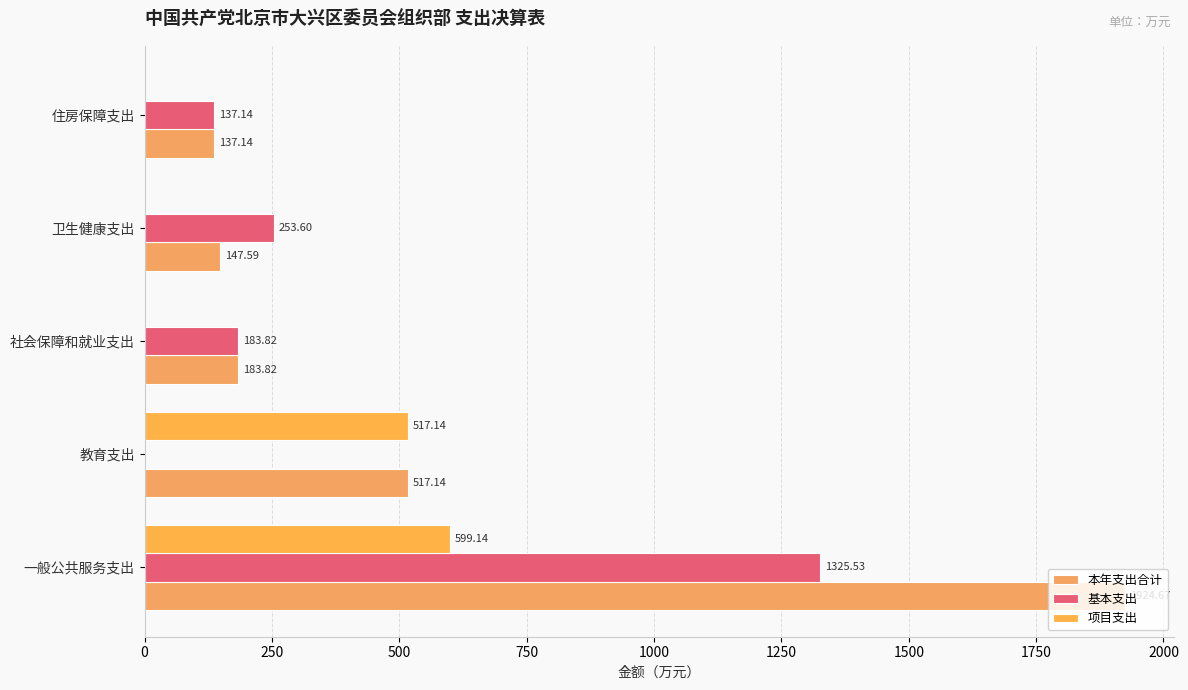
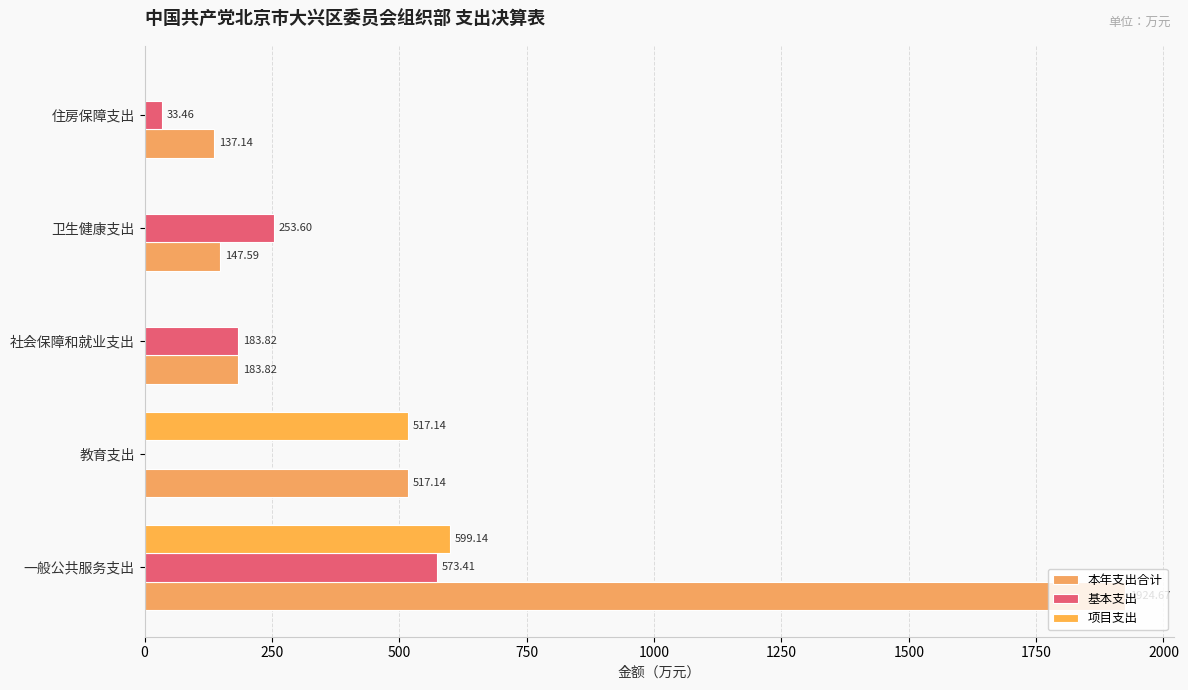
  {
    "基本支出": {
-     "住房保障支出": 137.14,
+     "住房保障支出": 33.46,
      "卫生健康支出": 253.60,
      "社会保障和就业支出": 183.82,
-     "一般公共服务支出": 1325.53
+     "一般公共服务支出": 573.41
    }
  }
